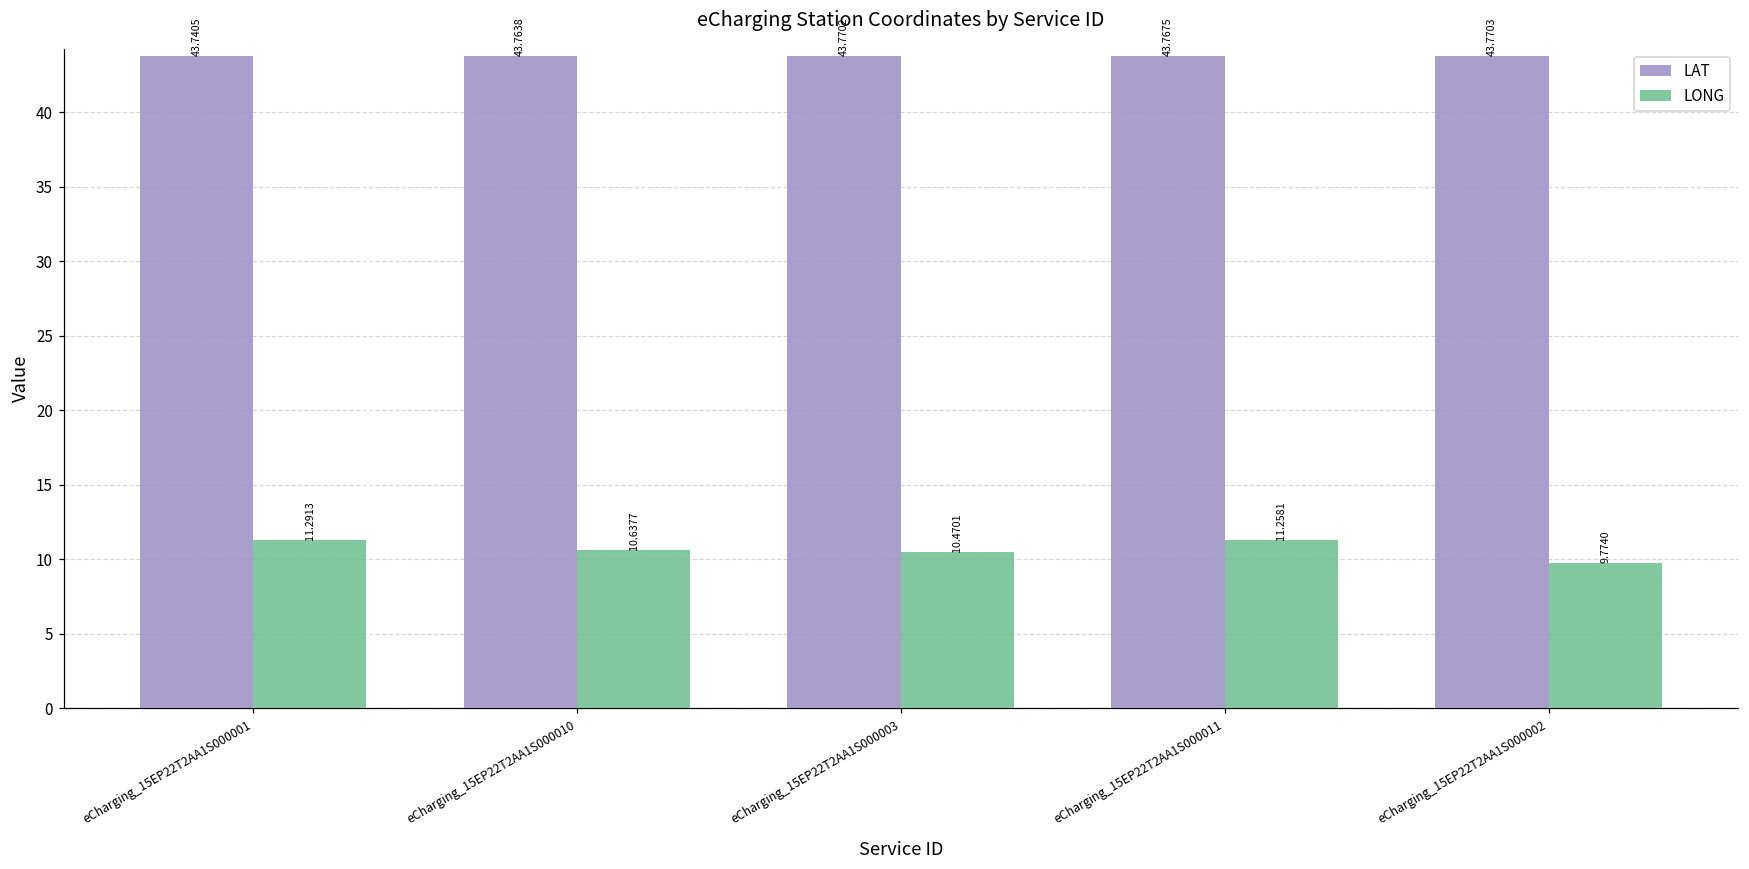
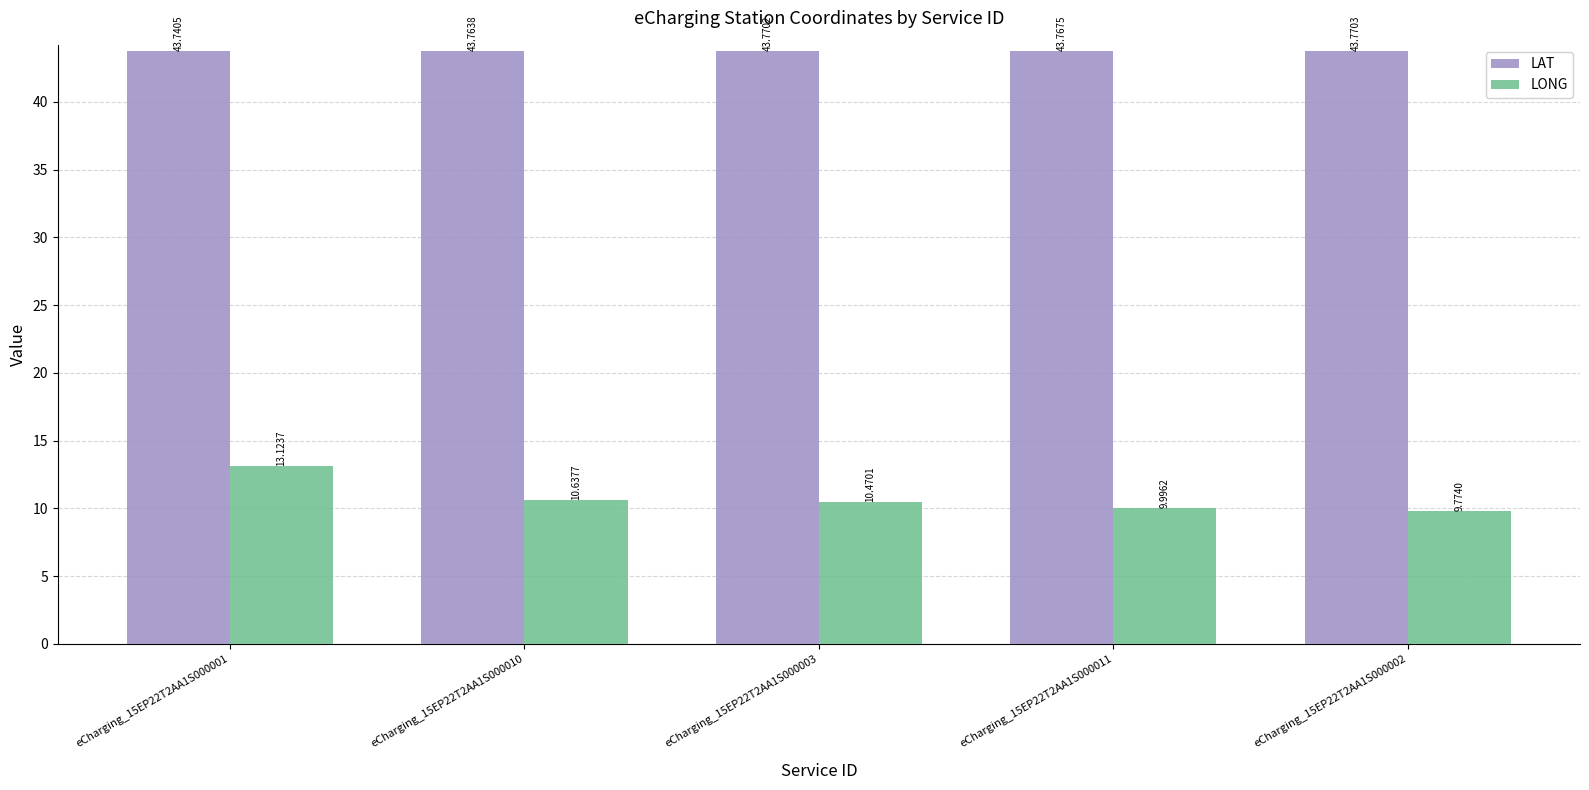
  {
    "LAT": {
      "eCharging_15EP22T2AA1S000001": 43.7405,
      "eCharging_15EP22T2AA1S000010": 43.7638,
      "eCharging_15EP22T2AA1S000003": 43.7702,
      "eCharging_15EP22T2AA1S000011": 43.7675,
      "eCharging_15EP22T2AA1S000002": 43.7703
    },
    "LONG": {
-     "eCharging_15EP22T2AA1S000001": 11.2913,
+     "eCharging_15EP22T2AA1S000001": 13.1237,
      "eCharging_15EP22T2AA1S000010": 10.6377,
      "eCharging_15EP22T2AA1S000003": 10.4701,
-     "eCharging_15EP22T2AA1S000011": 11.2581,
+     "eCharging_15EP22T2AA1S000011": 9.9962,
      "eCharging_15EP22T2AA1S000002": 9.7740
    }
  }
